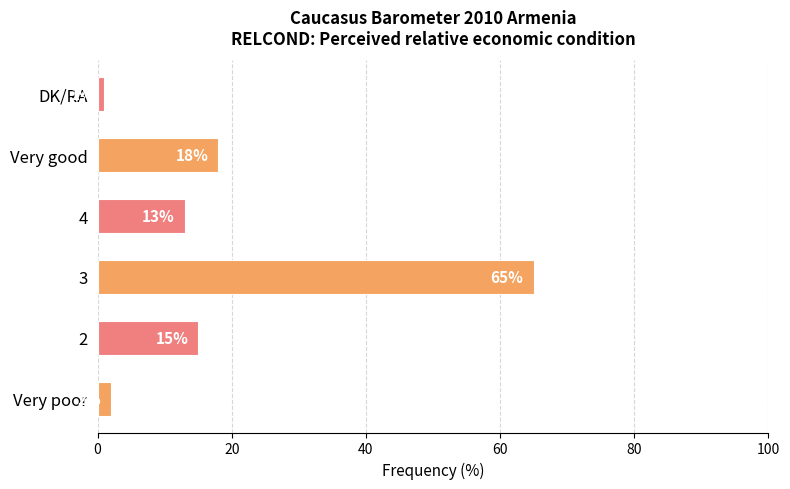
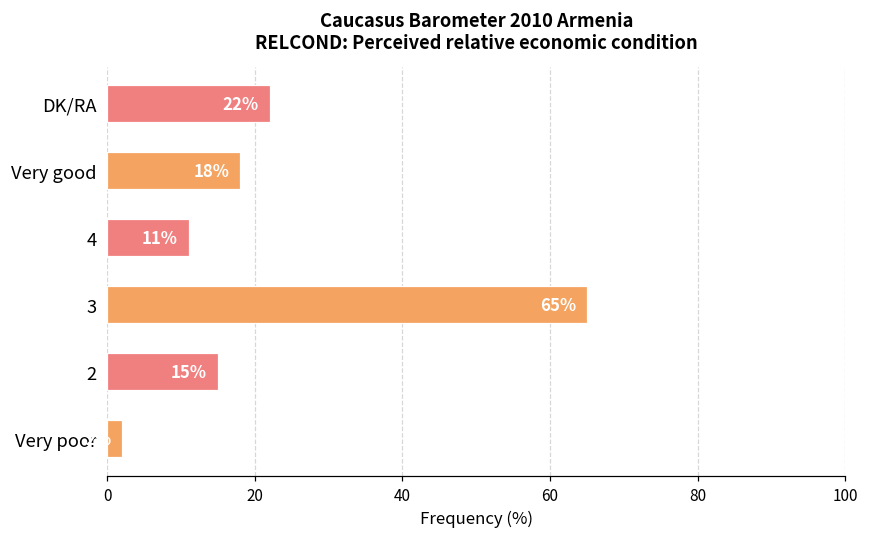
  {
-   "DK/RA": "1",
+   "DK/RA": "22",
    "Very good": "18%",
-   "4": "13%",
+   "4": "11%",
    "3": "65%",
    "2": "15%"
  }
